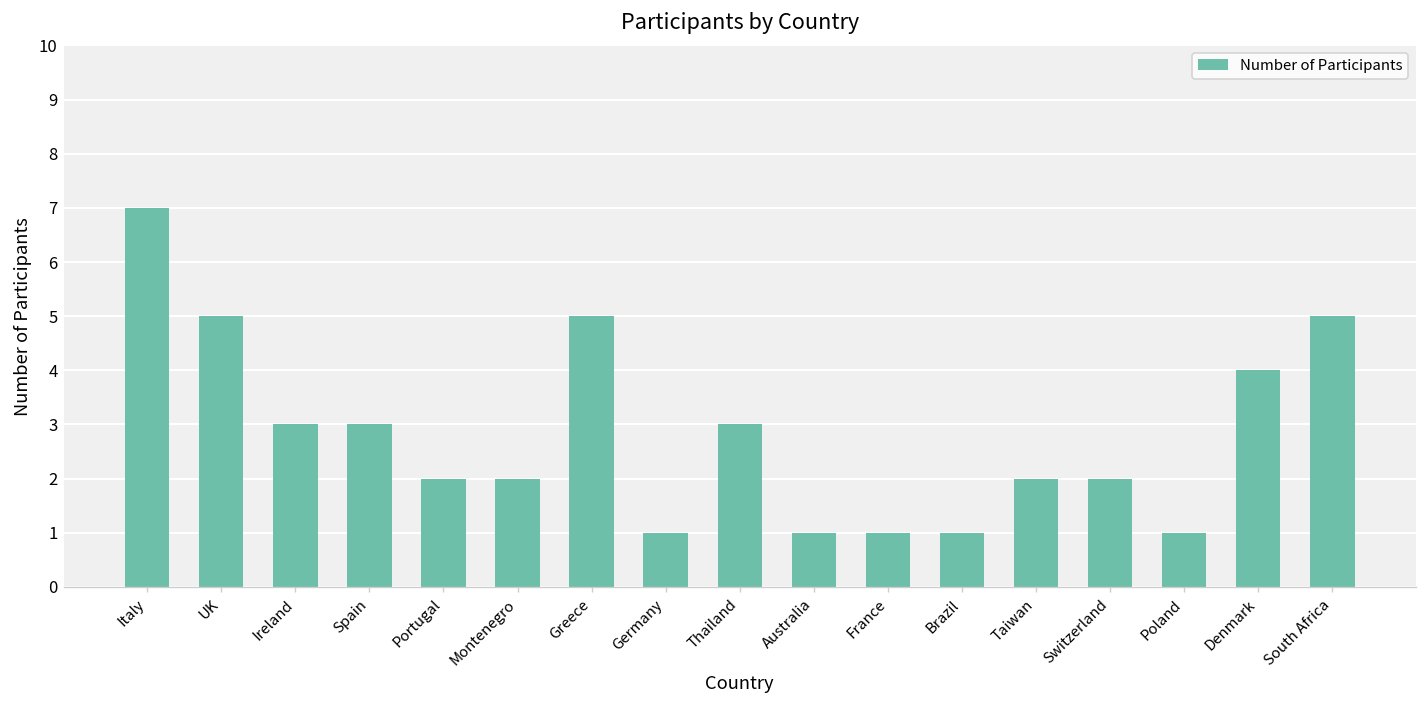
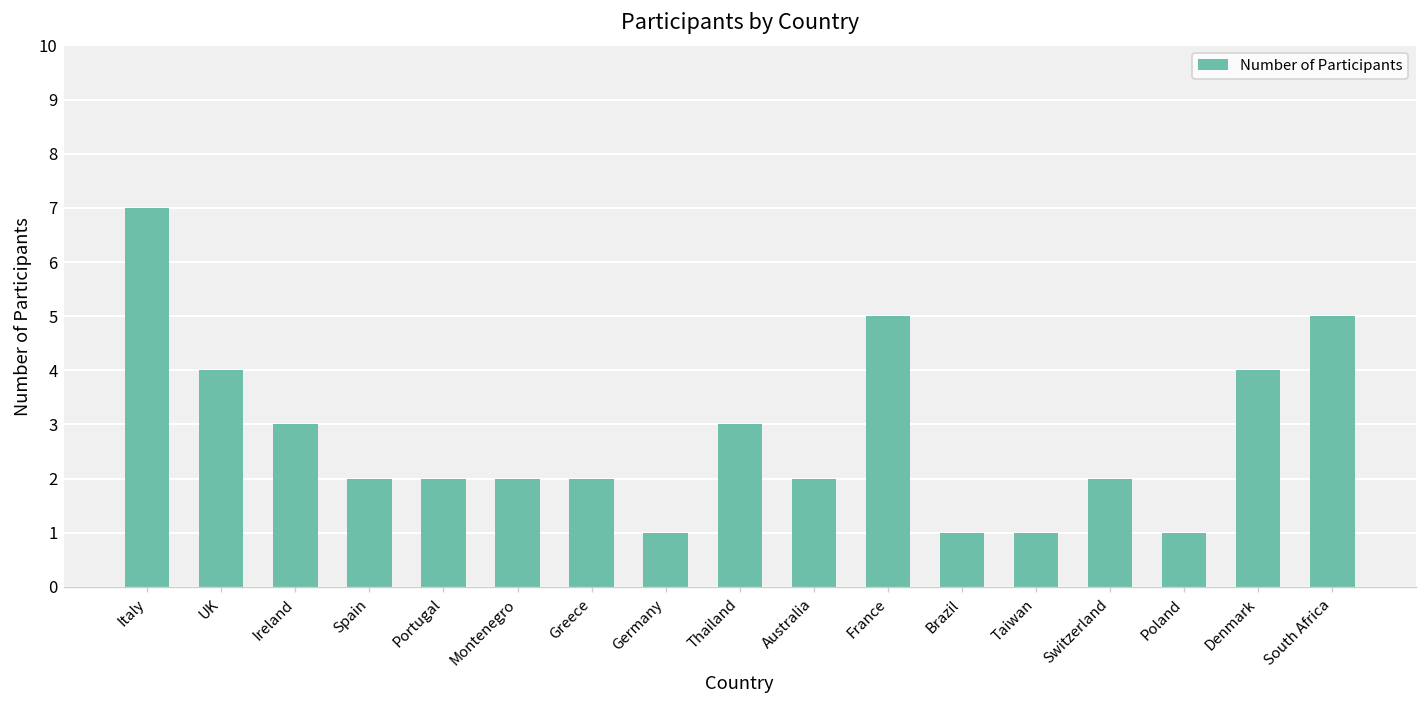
  {
    "Italy": 7,
-   "UK": 5,
+   "UK": 4,
    "Ireland": 3,
-   "Spain": 3,
+   "Spain": 2,
    "Portugal": 2,
    "Montenegro": 2,
-   "Greece": 5,
+   "Greece": 2,
    "Germany": 1,
    "Thailand": 3,
-   "Australia": 1,
-   "France": 1,
+   "Australia": 2,
+   "France": 5,
    "Brazil": 1,
-   "Taiwan": 2,
+   "Taiwan": 1,
    "Switzerland": 2,
    "Poland": 1,
    "Denmark": 4,
    "South Africa": 5
  }
